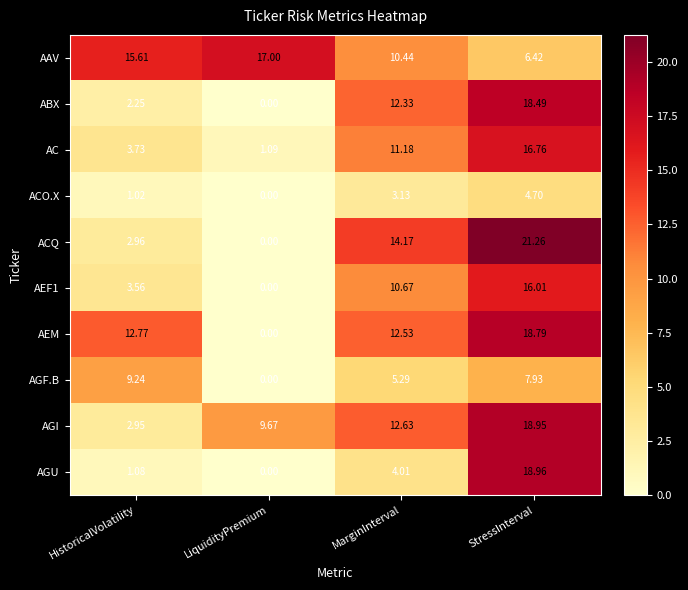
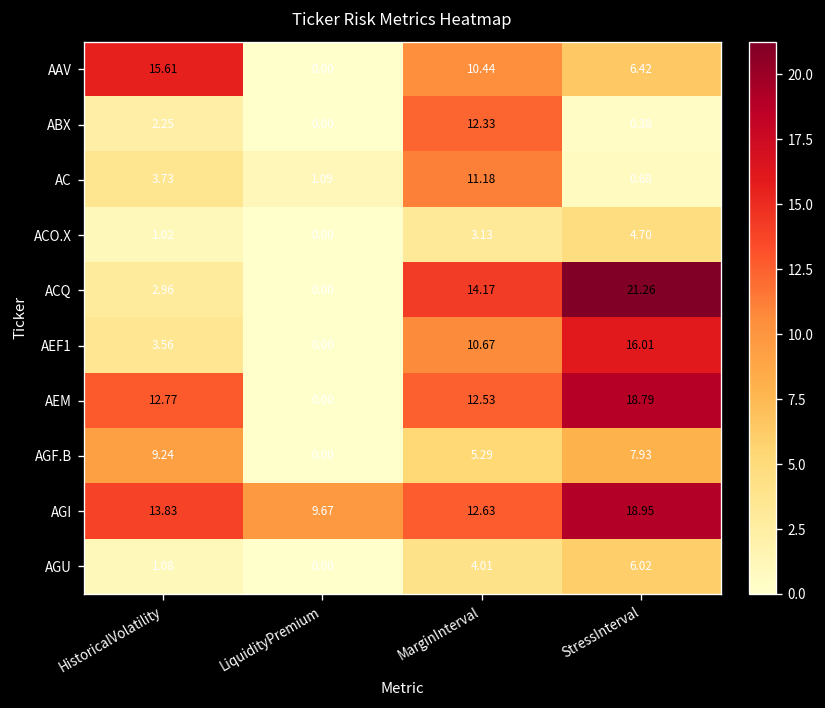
  {
    "AAV": {
      "HistoricalVolatility": 15.61,
-     "LiquidityPremium": 17.00,
+     "LiquidityPremium": 0.00,
      "MarginInterval": 10.44,
      "StressInterval": 6.42
    },
    "ABX": {
      "HistoricalVolatility": 2.25,
      "LiquidityPremium": 0.00,
      "MarginInterval": 12.33,
-     "StressInterval": 18.49
+     "StressInterval": 0.38
    },
    "AC": {
      "HistoricalVolatility": 3.73,
      "LiquidityPremium": 1.09,
      "MarginInterval": 11.18,
-     "StressInterval": 16.76
+     "StressInterval": 0.68
    },
    "ACO.X": {
      "HistoricalVolatility": 1.02,
      "LiquidityPremium": 0.00,
      "MarginInterval": 3.13,
      "StressInterval": 4.70
    },
    "ACQ": {
      "HistoricalVolatility": 2.96,
      "LiquidityPremium": 0.00,
      "MarginInterval": 14.17,
      "StressInterval": 21.26
    },
    "AEF1": {
      "HistoricalVolatility": 3.56,
      "LiquidityPremium": 0.00,
      "MarginInterval": 10.67,
      "StressInterval": 16.01
    },
    "AEM": {
      "HistoricalVolatility": 12.77,
      "LiquidityPremium": 0.00,
      "MarginInterval": 12.53,
      "StressInterval": 18.79
    },
    "AGF.B": {
      "HistoricalVolatility": 9.24,
      "LiquidityPremium": 0.00,
      "MarginInterval": 5.29,
      "StressInterval": 7.93
    },
    "AGI": {
-     "HistoricalVolatility": 2.95,
+     "HistoricalVolatility": 13.83,
      "LiquidityPremium": 9.67,
      "MarginInterval": 12.63,
      "StressInterval": 18.95
    },
    "AGU": {
      "HistoricalVolatility": 1.08,
      "LiquidityPremium": 0.00,
      "MarginInterval": 4.01,
-     "StressInterval": 18.96
+     "StressInterval": 6.02
    }
  }
